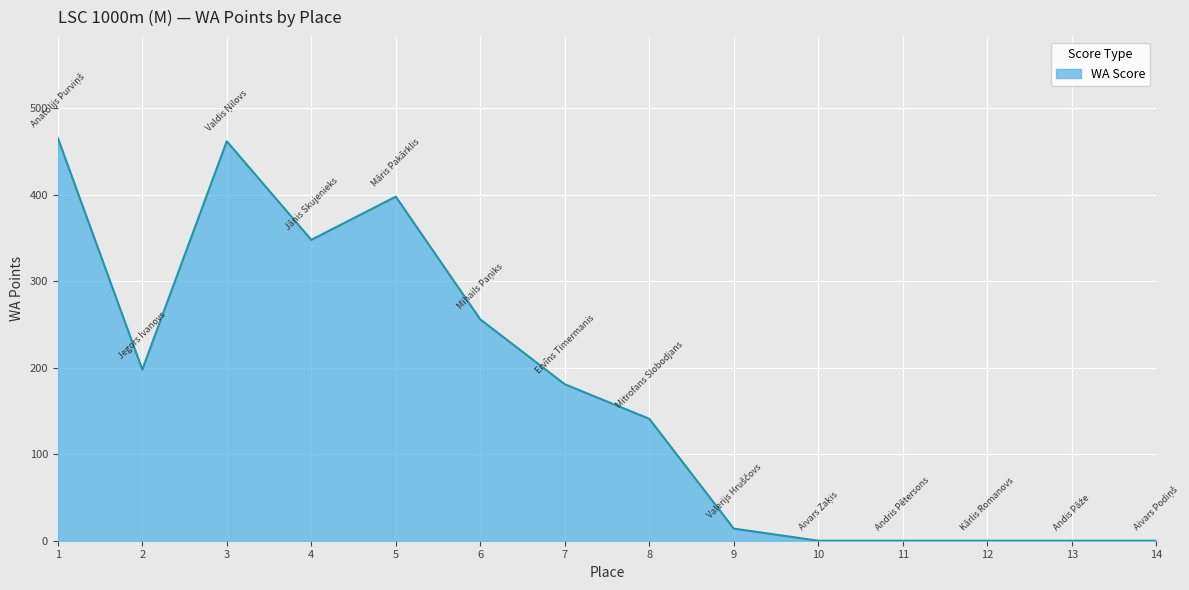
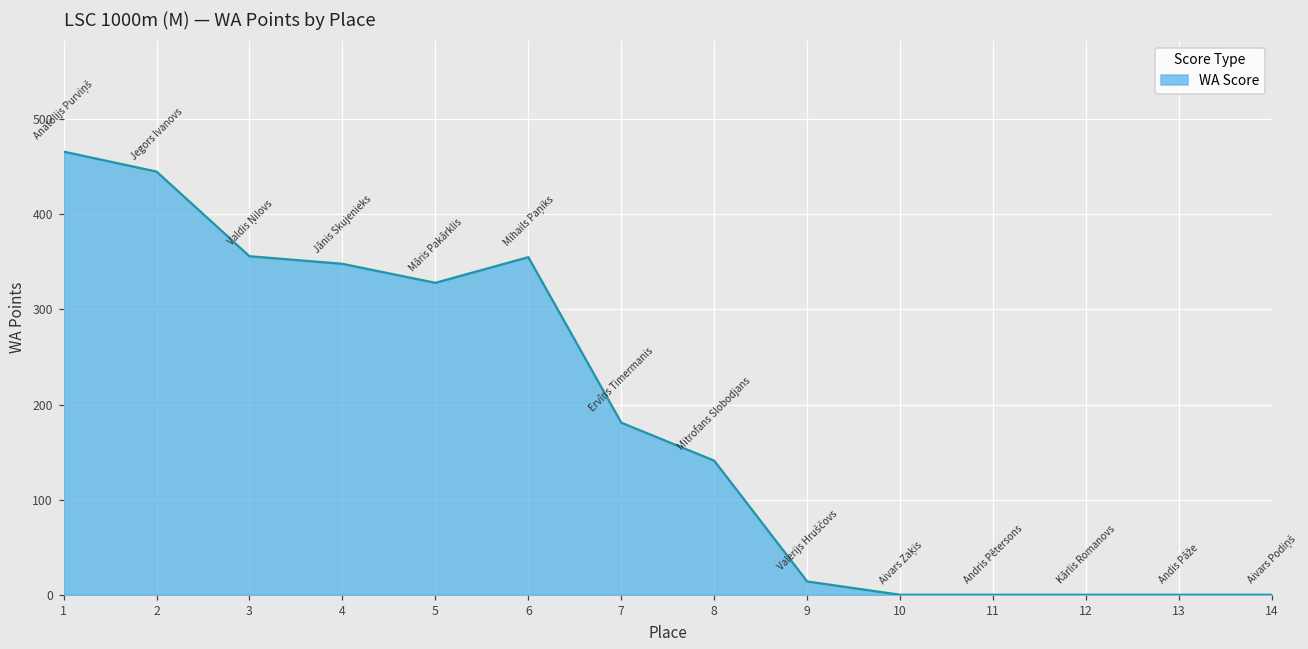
  {
    "1": 470,
-   "2": 200,
-   "3": 460,
+   "2": 450,
+   "3": 360,
    "4": 350,
-   "5": 400,
-   "6": 260,
+   "5": 330,
+   "6": 360,
    "7": 180,
    "8": 140,
    "9": 10,
    "10": 0,
    "11": 0,
    "12": 0,
    "13": 0,
    "14": 0
  }
